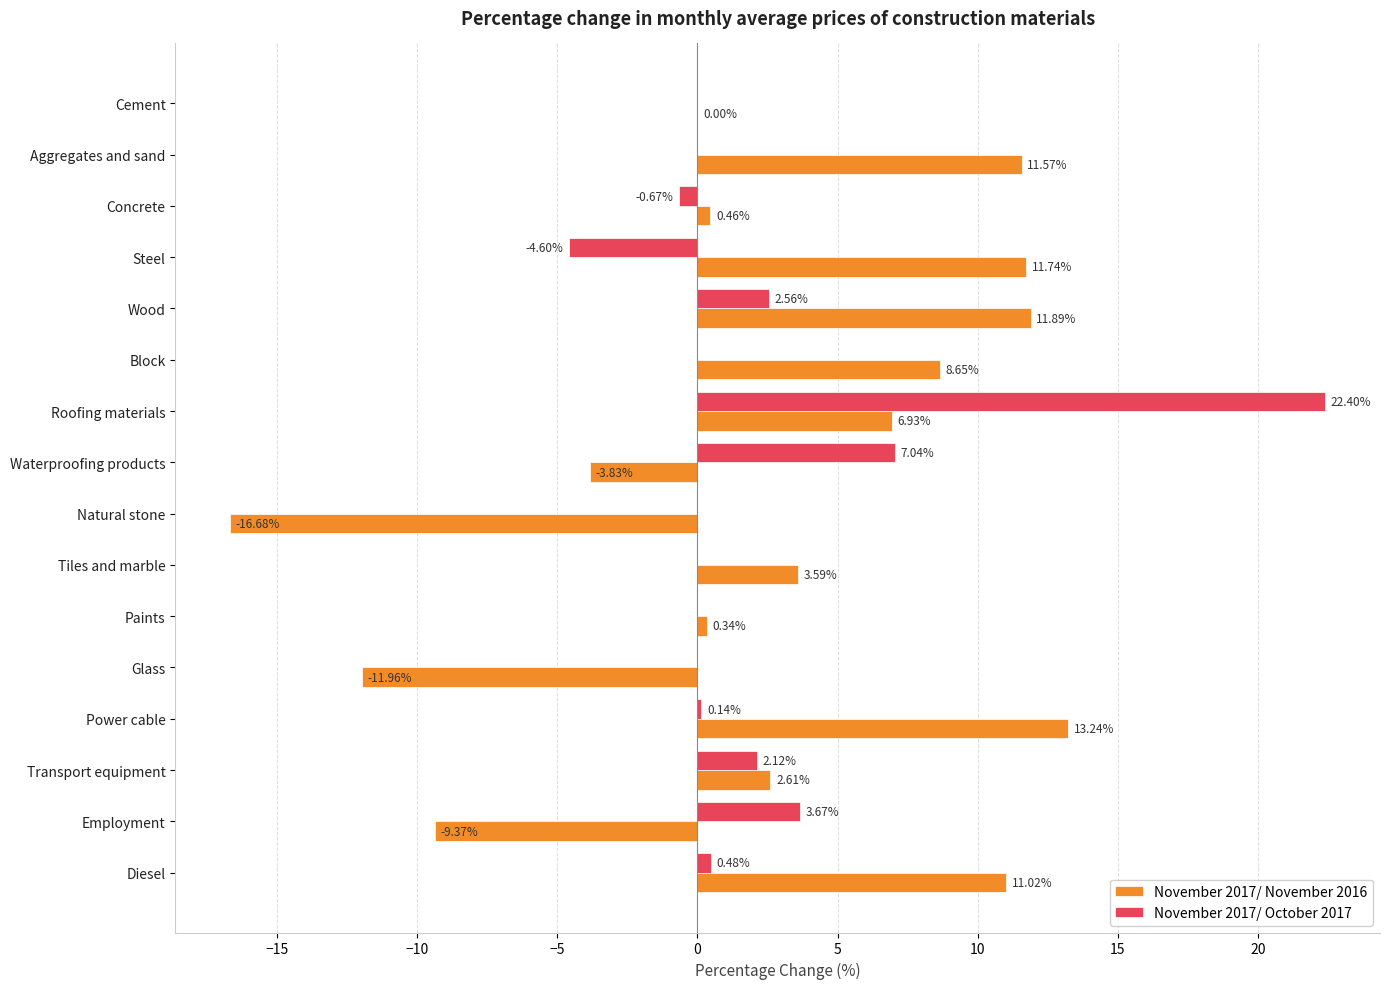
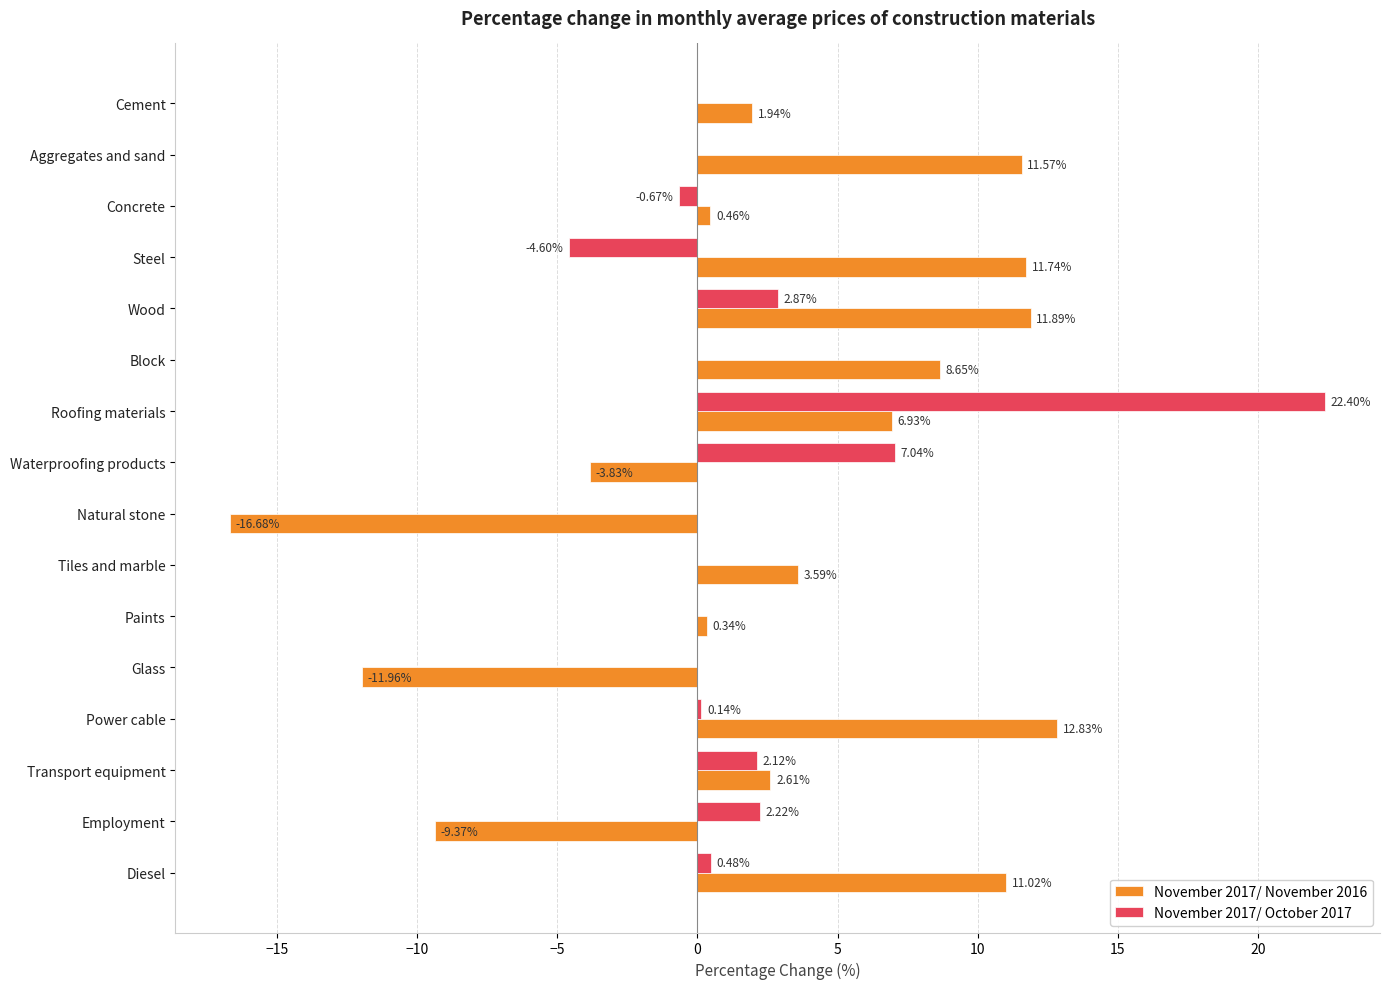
  {
    "November 2017/ November 2016": {
-     "Cement": "0.00%",
+     "Cement": "1.94%",
      "Aggregates and sand": "11.57%",
      "Concrete": "0.46%",
      "Steel": "11.74%",
      "Wood": "11.89%",
      "Block": "8.65%",
      "Roofing materials": "6.93%",
      "Waterproofing products": "-3.83%",
      "Natural stone": "-16.68%",
      "Tiles and marble": "3.59%",
      "Paints": "0.34%",
      "Glass": "-11.96%",
-     "Power cable": "13.24%",
+     "Power cable": "12.83%",
      "Transport equipment": "2.61%",
      "Employment": "-9.37%",
      "Diesel": "11.02%"
    },
    "November 2017/ October 2017": {
      "Concrete": "-0.67%",
      "Steel": "-4.60%",
-     "Wood": "2.56%",
+     "Wood": "2.87%",
      "Roofing materials": "22.40%",
      "Waterproofing products": "7.04%",
      "Power cable": "0.14%",
      "Transport equipment": "2.12%",
-     "Employment": "3.67%",
+     "Employment": "2.22%",
      "Diesel": "0.48%"
    }
  }
